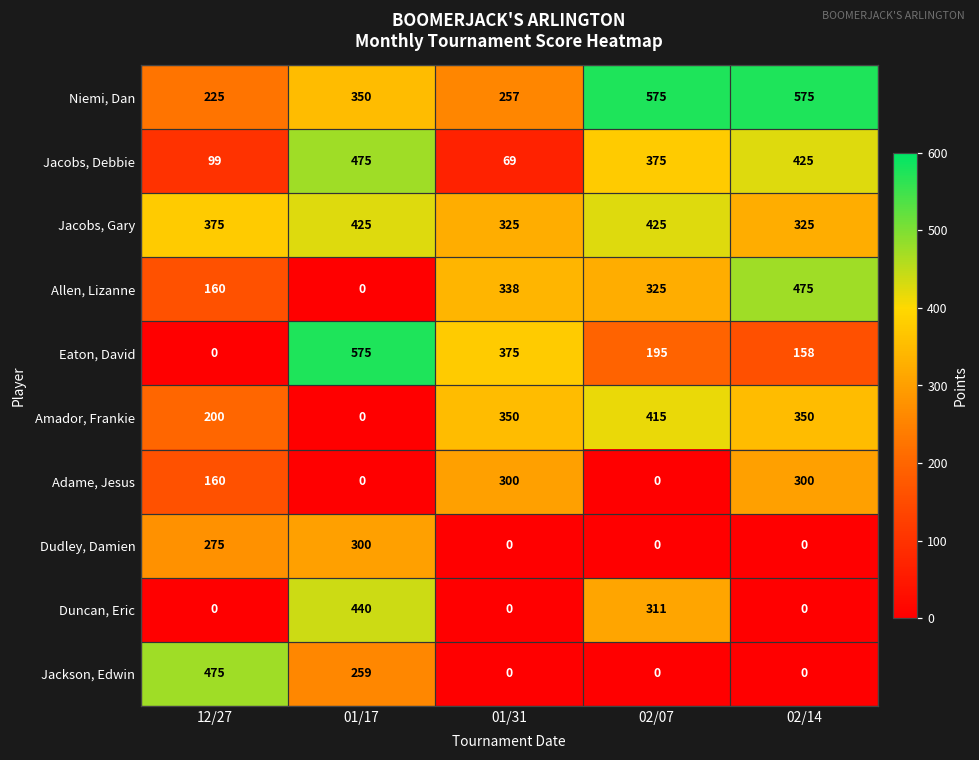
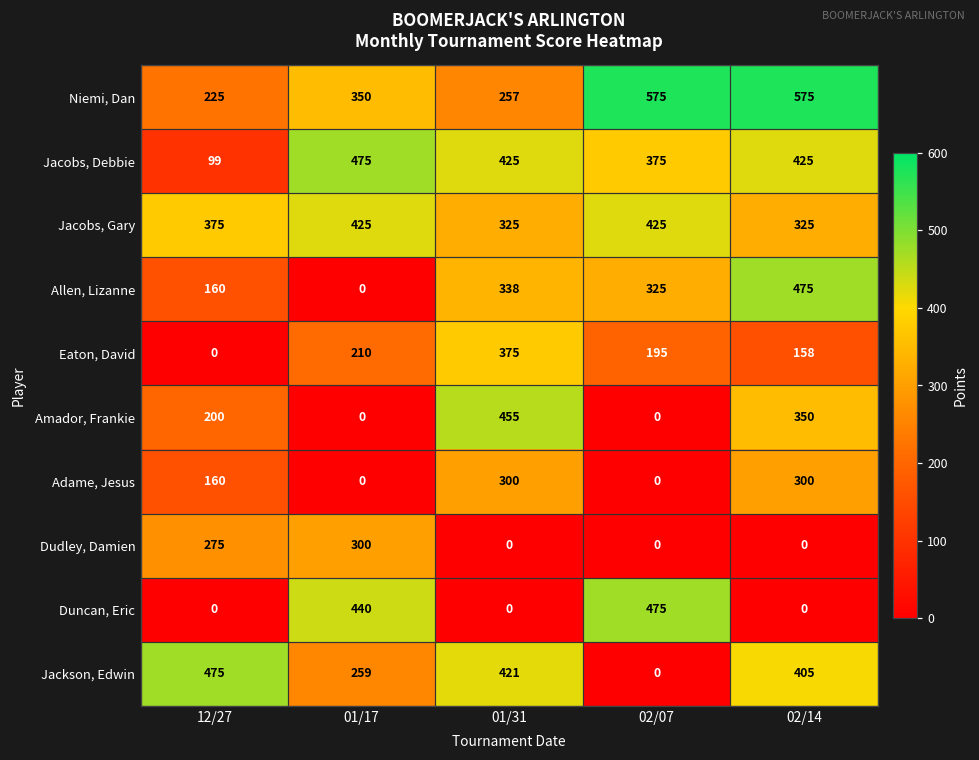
  {
    "Niemi, Dan": {
      "12/27": 225,
      "01/17": 350,
      "01/31": 257,
      "02/07": 575,
      "02/14": 575
    },
    "Jacobs, Debbie": {
      "12/27": 99,
      "01/17": 475,
-     "01/31": 69,
+     "01/31": 425,
      "02/07": 375,
      "02/14": 425
    },
    "Jacobs, Gary": {
      "12/27": 375,
      "01/17": 425,
      "01/31": 325,
      "02/07": 425,
      "02/14": 325
    },
    "Allen, Lizanne": {
      "12/27": 160,
      "01/17": 0,
      "01/31": 338,
      "02/07": 325,
      "02/14": 475
    },
    "Eaton, David": {
      "12/27": 0,
-     "01/17": 575,
+     "01/17": 210,
      "01/31": 375,
      "02/07": 195,
      "02/14": 158
    },
    "Amador, Frankie": {
      "12/27": 200,
      "01/17": 0,
-     "01/31": 350,
-     "02/07": 415,
+     "01/31": 455,
+     "02/07": 0,
      "02/14": 350
    },
    "Adame, Jesus": {
      "12/27": 160,
      "01/17": 0,
      "01/31": 300,
      "02/07": 0,
      "02/14": 300
    },
    "Dudley, Damien": {
      "12/27": 275,
      "01/17": 300,
      "01/31": 0,
      "02/07": 0,
      "02/14": 0
    },
    "Duncan, Eric": {
      "12/27": 0,
      "01/17": 440,
      "01/31": 0,
-     "02/07": 311,
+     "02/07": 475,
      "02/14": 0
    },
    "Jackson, Edwin": {
      "12/27": 475,
      "01/17": 259,
-     "01/31": 0,
+     "01/31": 421,
      "02/07": 0,
-     "02/14": 0
+     "02/14": 405
    }
  }
